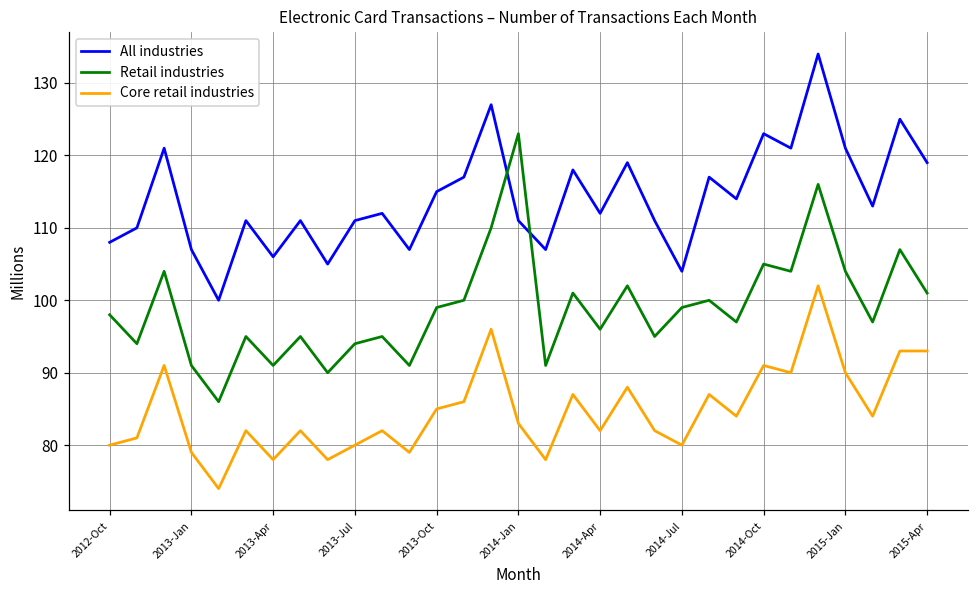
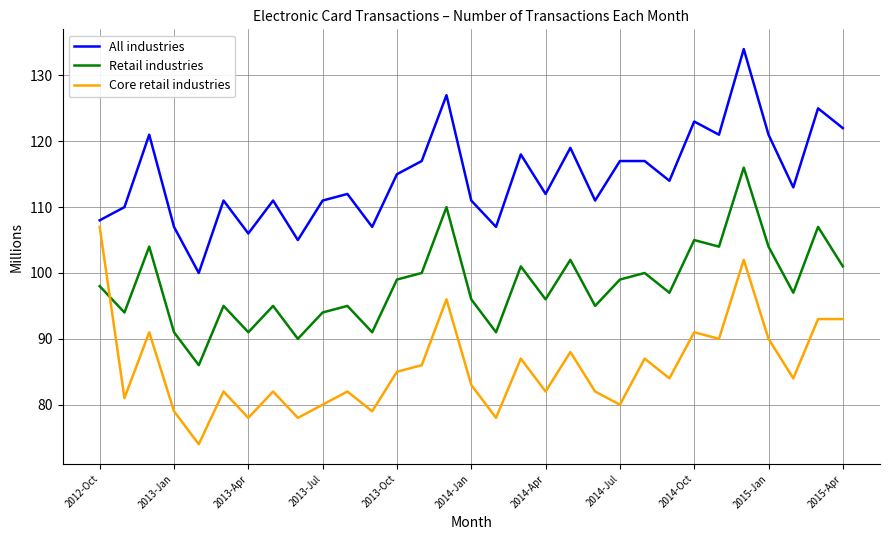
  {
    "All industries": {
      "2012-Oct": 108,
      "2013-Jan": 107,
      "2013-Apr": 106,
      "2013-Jul": 111,
      "2013-Oct": 115,
      "2014-Jan": 111,
      "2014-Apr": 112,
-     "2014-Jul": 104,
+     "2014-Jul": 117,
      "2014-Oct": 123,
      "2015-Jan": 121,
-     "2015-Apr": 119
+     "2015-Apr": 122
    },
    "Retail industries": {
      "2012-Oct": 98,
      "2013-Jan": 91,
      "2013-Apr": 91,
      "2013-Jul": 94,
      "2013-Oct": 99,
-     "2014-Jan": 123,
+     "2014-Jan": 96,
      "2014-Apr": 96,
      "2014-Jul": 99,
      "2014-Oct": 105,
      "2015-Jan": 104,
      "2015-Apr": 101
    },
    "Core retail industries": {
-     "2012-Oct": 80,
+     "2012-Oct": 107,
      "2013-Jan": 79,
      "2013-Apr": 78,
      "2013-Jul": 80,
      "2013-Oct": 85,
      "2014-Jan": 83,
      "2014-Apr": 82,
      "2014-Jul": 80,
      "2014-Oct": 91,
      "2015-Jan": 90,
      "2015-Apr": 93
    }
  }
